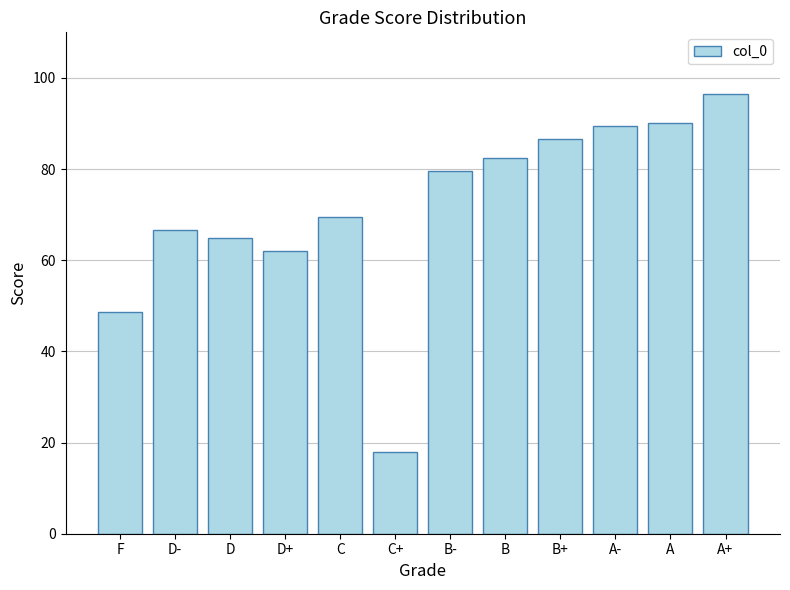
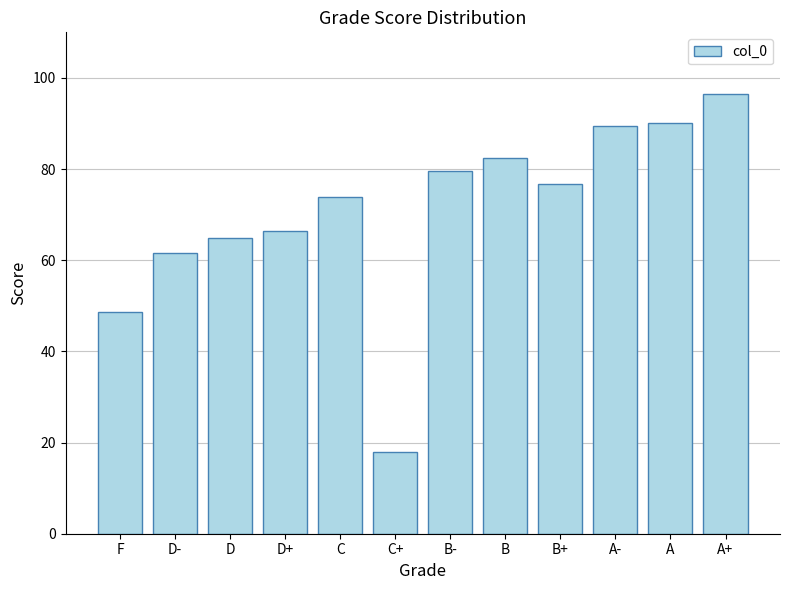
  {
    "F": 49,
-   "D-": 67,
+   "D-": 62,
    "D": 65,
-   "D+": 62,
-   "C": 70,
+   "D+": 67,
+   "C": 74,
    "C+": 18,
    "B-": 80,
    "B": 83,
-   "B+": 87,
+   "B+": 77,
    "A-": 90,
    "A": 90,
    "A+": 97
  }
